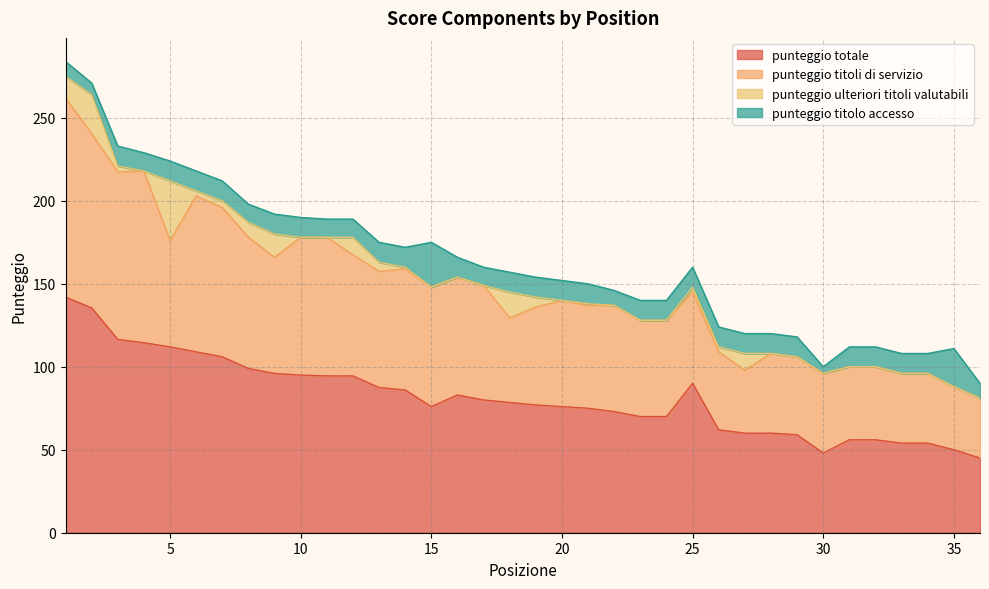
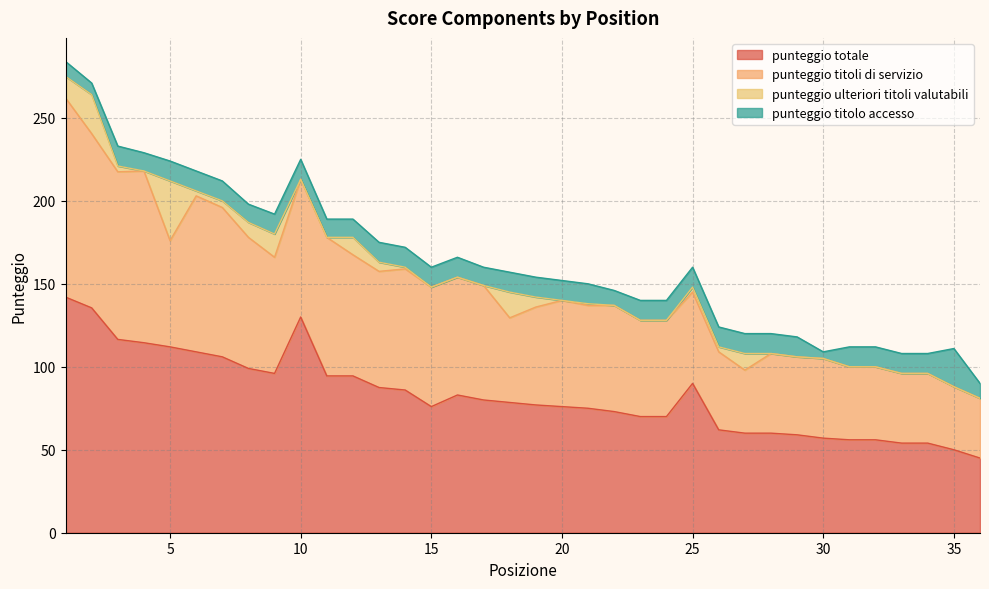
  {
    "punteggio totale": {
      "5": 112,
-     "10": 95,
+     "10": 130,
      "15": 76,
      "20": 76,
      "25": 90,
-     "30": 48,
+     "30": 57,
      "35": 50
    },
    "punteggio titolo accesso": {
      "5": 12,
      "10": 12,
-     "15": 27,
+     "15": 12,
      "20": 12,
      "25": 12,
      "30": 4,
      "35": 23
    }
  }
